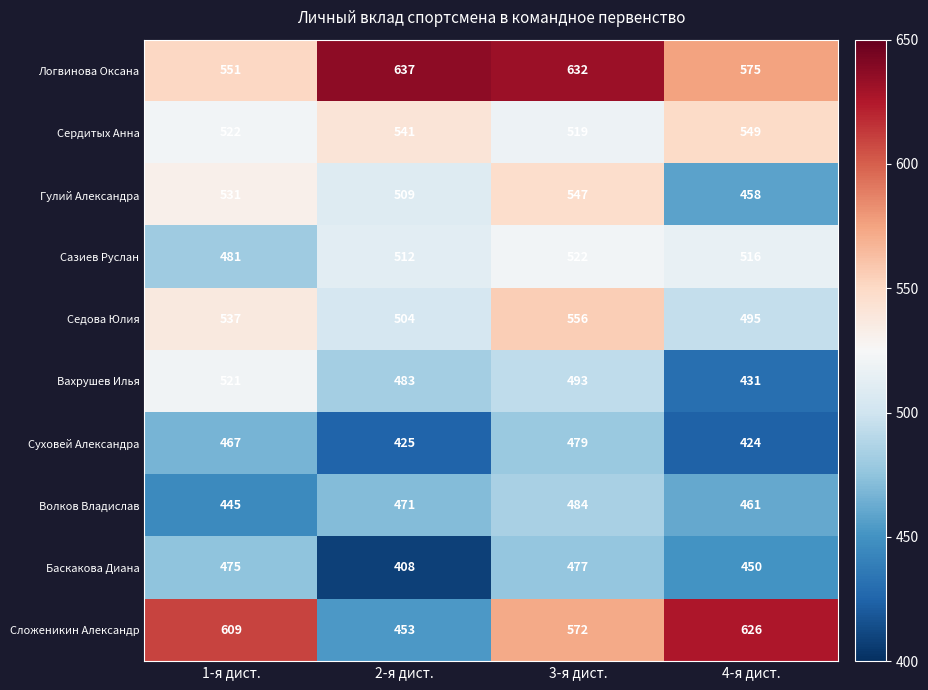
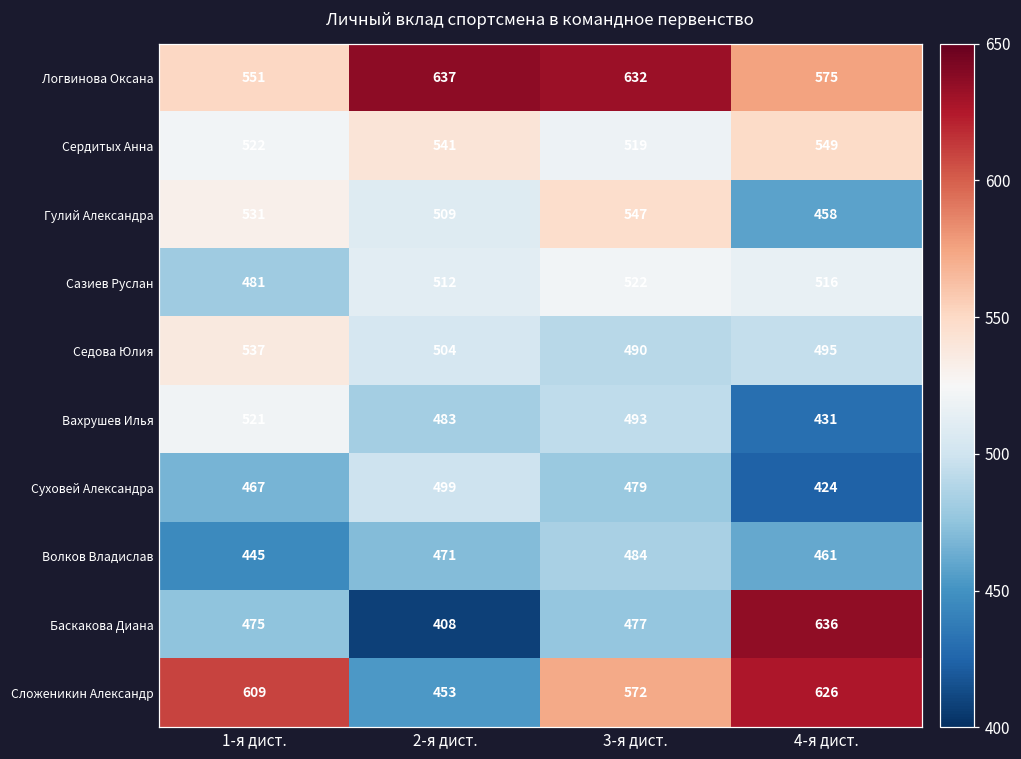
  {
    "Логвинова Оксана": {
      "1-я дист.": 551,
      "2-я дист.": 637,
      "3-я дист.": 632,
      "4-я дист.": 575
    },
    "Сердитых Анна": {
      "4-я дист.": 549
    },
    "Гулий Александра": {
      "3-я дист.": 547,
      "4-я дист.": 458
    },
    "Сазиев Руслан": {
      "1-я дист.": 481
    },
    "Седова Юлия": {
-     "3-я дист.": 556,
+     "3-я дист.": 490,
      "4-я дист.": 495
    },
    "Вахрушев Илья": {
      "2-я дист.": 483,
      "3-я дист.": 493,
      "4-я дист.": 431
    },
    "Суховей Александра": {
      "1-я дист.": 467,
-     "2-я дист.": 425,
+     "2-я дист.": 499,
      "3-я дист.": 479,
      "4-я дист.": 424
    },
    "Волков Владислав": {
      "1-я дист.": 445,
      "2-я дист.": 471,
      "3-я дист.": 484,
      "4-я дист.": 461
    },
    "Баскакова Диана": {
      "1-я дист.": 475,
      "2-я дист.": 408,
      "3-я дист.": 477,
-     "4-я дист.": 450
+     "4-я дист.": 636
    },
    "Сложеникин Александр": {
      "1-я дист.": 609,
      "2-я дист.": 453,
      "3-я дист.": 572,
      "4-я дист.": 626
    }
  }
